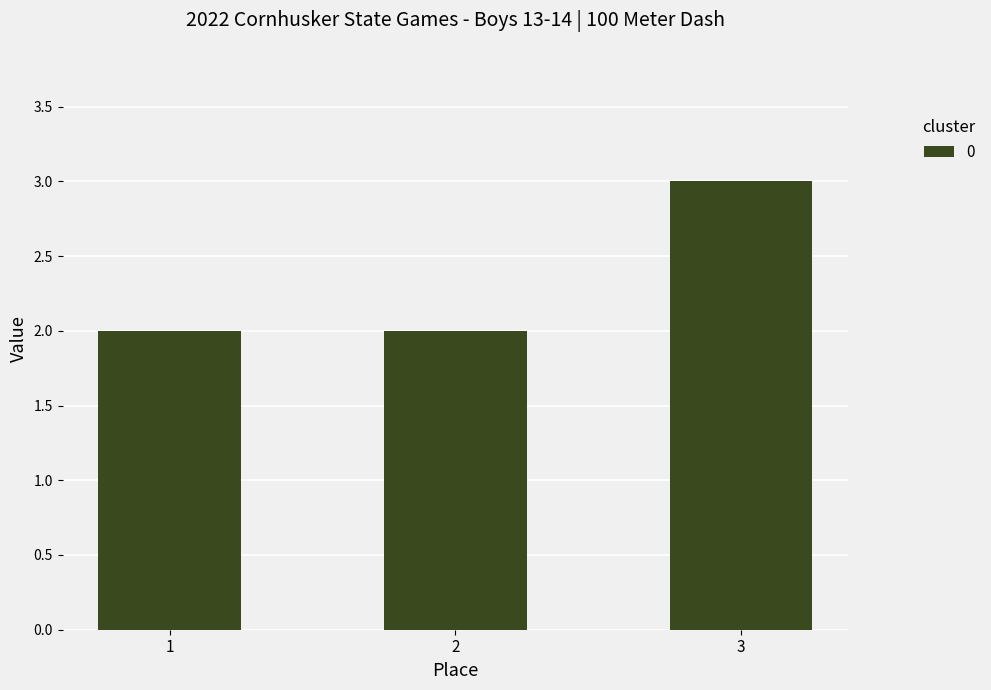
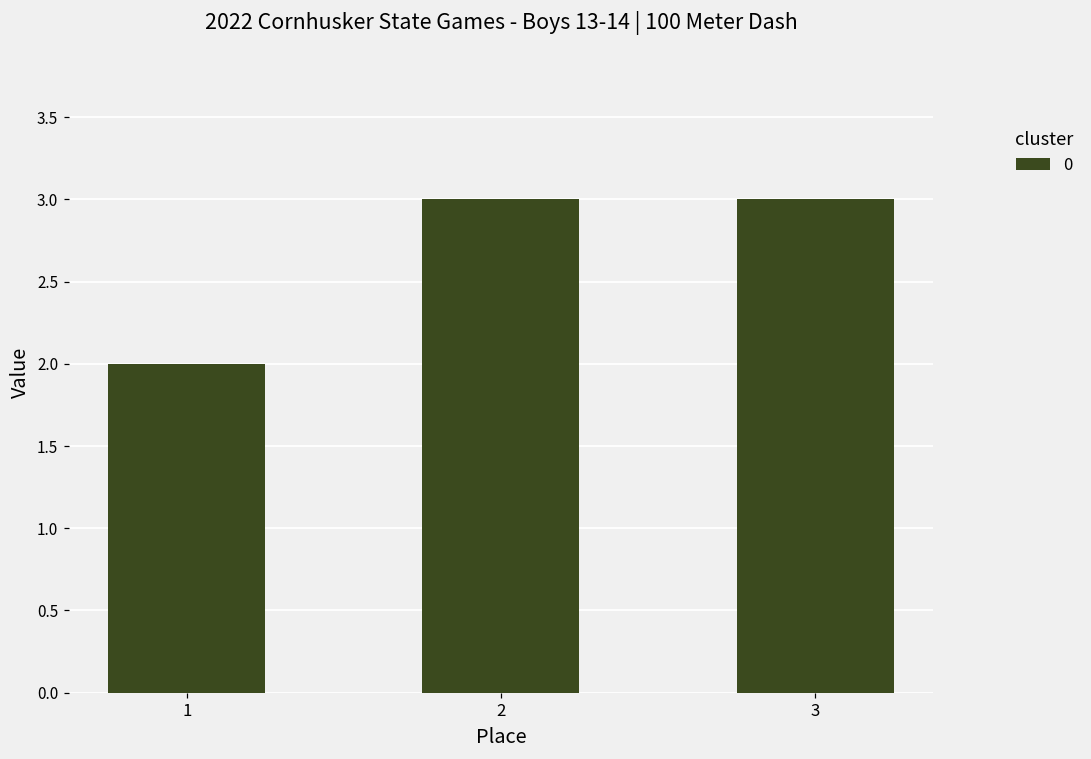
  {
    "1": 2,
-   "2": 2,
+   "2": 3,
    "3": 3
  }
